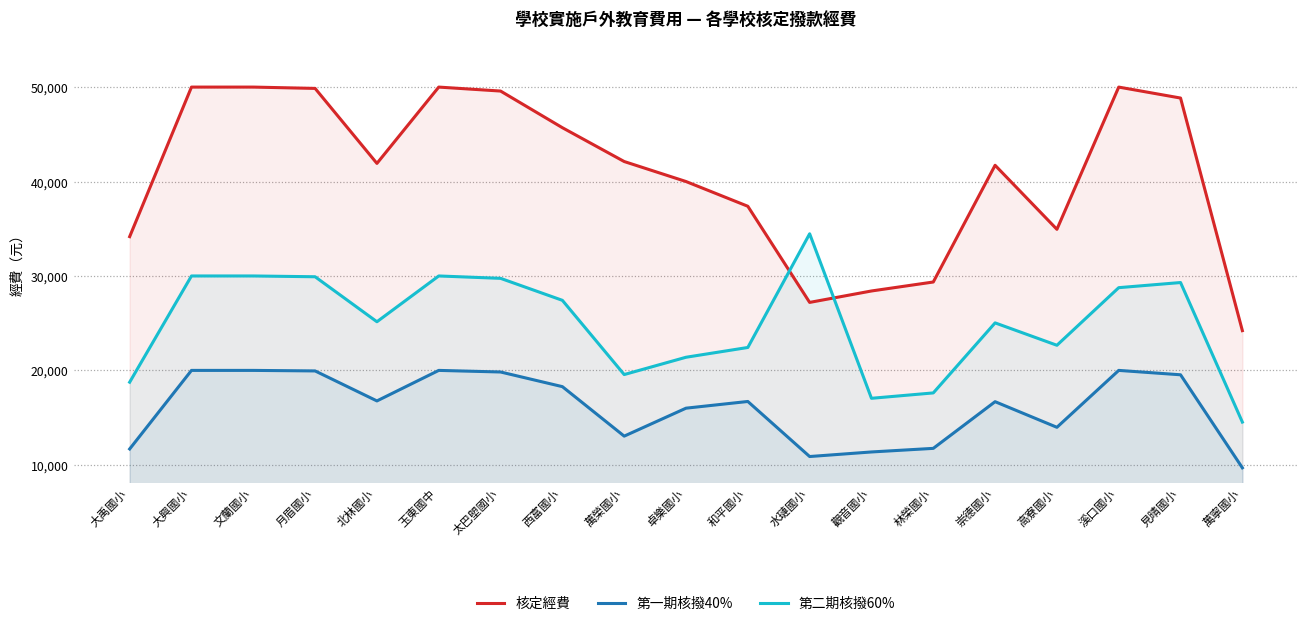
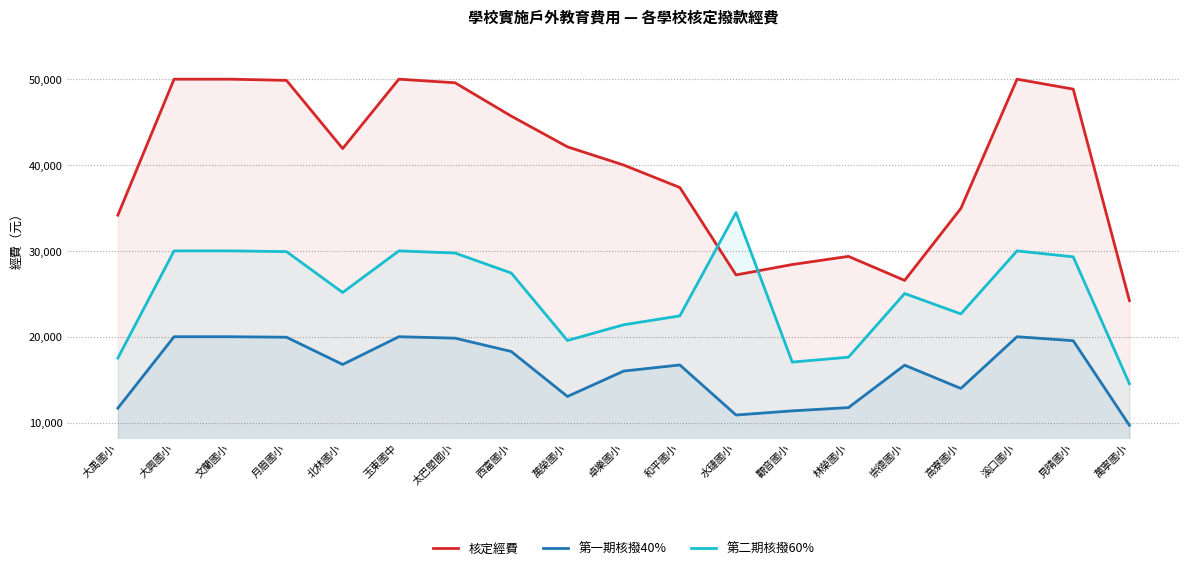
  {
    "核定經費": {
      "大禹國小": "34,000",
      "大興國小": "50,000",
      "文蘭國小": "50,000",
      "月眉國小": "50,000",
      "北林國小": "42,000",
      "玉東國中": "50,000",
      "太巴塱國小": "50,000",
      "西富國小": "46,000",
      "萬榮國小": "42,000",
      "卓樂國小": "40,000",
      "和平國小": "37,000",
      "水璉國小": "27,000",
      "觀音國小": "28,000",
      "林榮國小": "29,000",
-     "崇德國小": "42,000",
+     "崇德國小": "27,000",
      "高寮國小": "35,000",
      "溪口國小": "50,000",
      "見晴國小": "49,000",
      "萬寧國小": "24,000"
    },
    "第一期核撥40%": {
      "大禹國小": "12,000",
      "大興國小": "20,000",
      "文蘭國小": "20,000",
      "月眉國小": "20,000",
      "北林國小": "17,000",
      "玉東國中": "20,000",
      "太巴塱國小": "20,000",
      "西富國小": "18,000",
      "萬榮國小": "13,000",
      "卓樂國小": "16,000",
      "和平國小": "17,000",
      "水璉國小": "11,000",
      "觀音國小": "11,000",
      "林榮國小": "12,000",
      "崇德國小": "17,000",
      "高寮國小": "14,000",
      "溪口國小": "20,000",
      "見晴國小": "20,000",
      "萬寧國小": "10,000"
    },
    "第二期核撥60%": {
-     "大禹國小": "19,000",
+     "大禹國小": "18,000",
      "大興國小": "30,000",
      "文蘭國小": "30,000",
      "月眉國小": "30,000",
      "北林國小": "25,000",
      "玉東國中": "30,000",
      "太巴塱國小": "30,000",
      "西富國小": "27,000",
      "萬榮國小": "20,000",
      "卓樂國小": "21,000",
      "和平國小": "22,000",
      "水璉國小": "34,000",
      "觀音國小": "17,000",
      "林榮國小": "18,000",
      "崇德國小": "25,000",
      "高寮國小": "23,000",
-     "溪口國小": "29,000",
+     "溪口國小": "30,000",
      "見晴國小": "29,000",
      "萬寧國小": "15,000"
    }
  }
